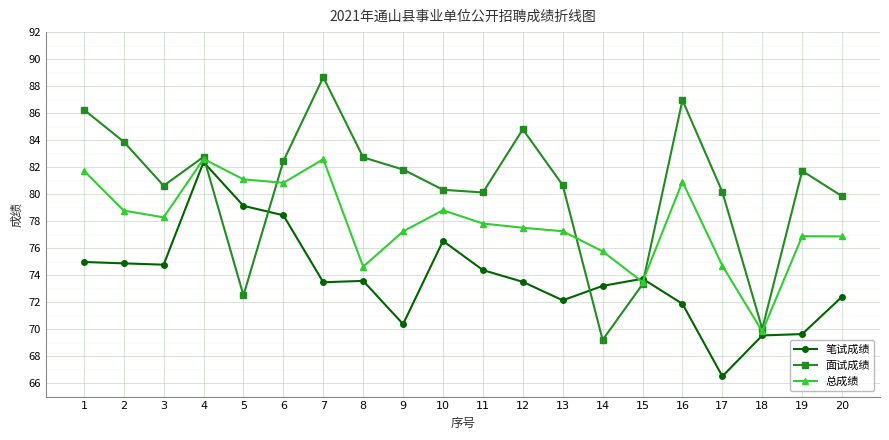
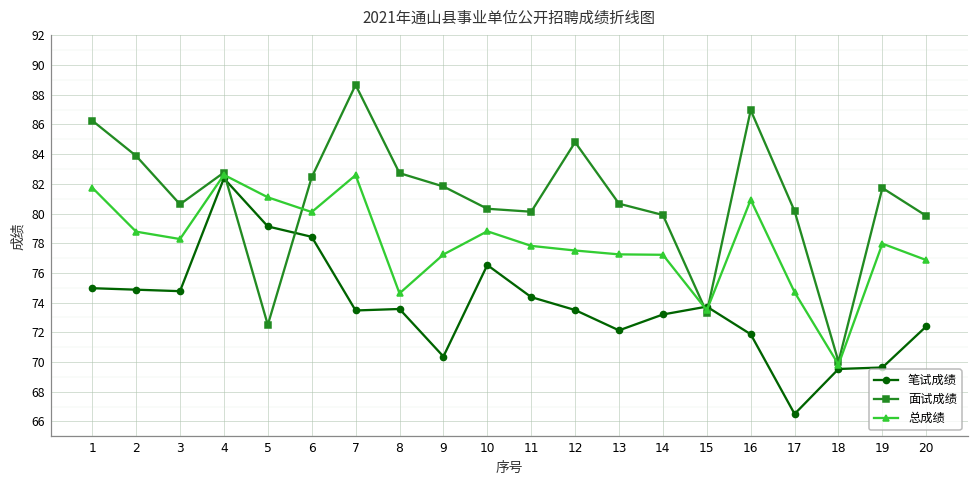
  {
    "笔试成绩": {
      "1": 75.0,
      "2": 74.9,
      "3": 74.8,
      "4": 82.4,
      "5": 79.1,
      "6": 78.4,
      "7": 73.5,
      "8": 73.6,
      "9": 70.4,
      "10": 76.5,
      "11": 74.4,
      "12": 73.5,
      "13": 72.1,
      "14": 73.2,
      "15": 73.7,
      "16": 71.9,
      "17": 66.5,
      "18": 69.5,
      "19": 69.6,
      "20": 72.4
    },
    "面试成绩": {
      "1": 86.3,
      "2": 83.9,
      "3": 80.6,
      "5": 72.5,
      "6": 82.4,
      "7": 88.7,
      "8": 82.7,
      "9": 81.8,
      "10": 80.3,
      "11": 80.1,
      "12": 84.8,
      "13": 80.7,
-     "14": 69.2,
+     "14": 79.9,
      "16": 87.0,
      "17": 80.2,
      "18": 70.0,
      "19": 81.7,
      "20": 79.8
    },
    "总成绩": {
      "1": 81.7,
      "2": 78.8,
      "3": 78.3,
      "5": 81.1,
-     "6": 80.8,
+     "6": 80.1,
      "7": 82.6,
      "8": 74.6,
      "9": 77.2,
      "10": 78.8,
      "11": 77.8,
      "12": 77.5,
      "13": 77.2,
-     "14": 75.8,
+     "14": 77.2,
      "16": 80.9,
      "17": 74.7,
      "18": 69.8,
-     "19": 76.9,
+     "19": 78.0,
      "20": 76.9
    }
  }
